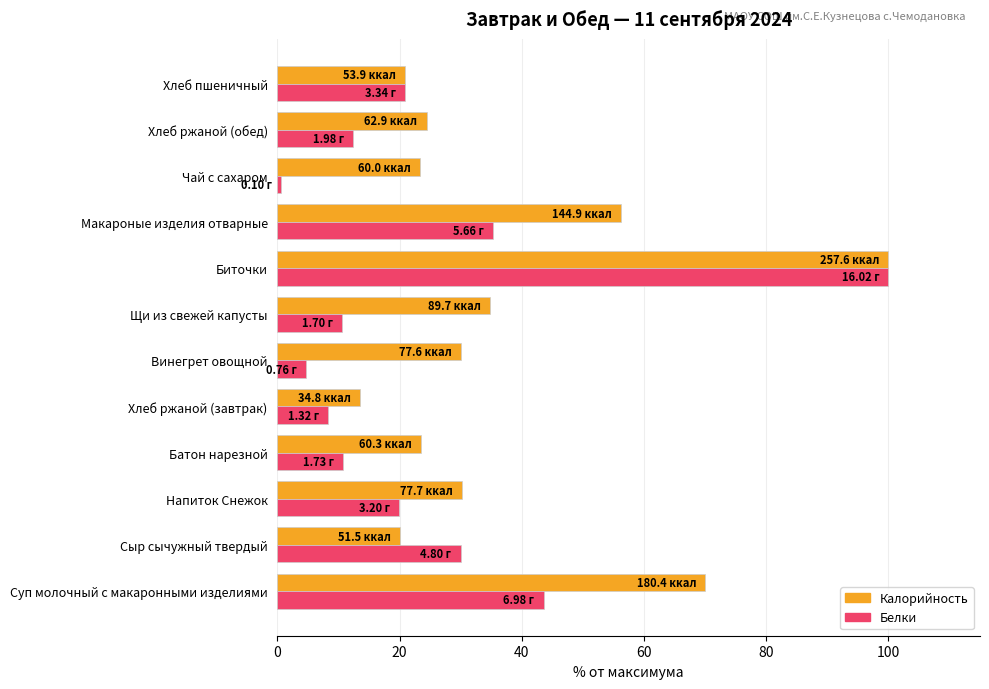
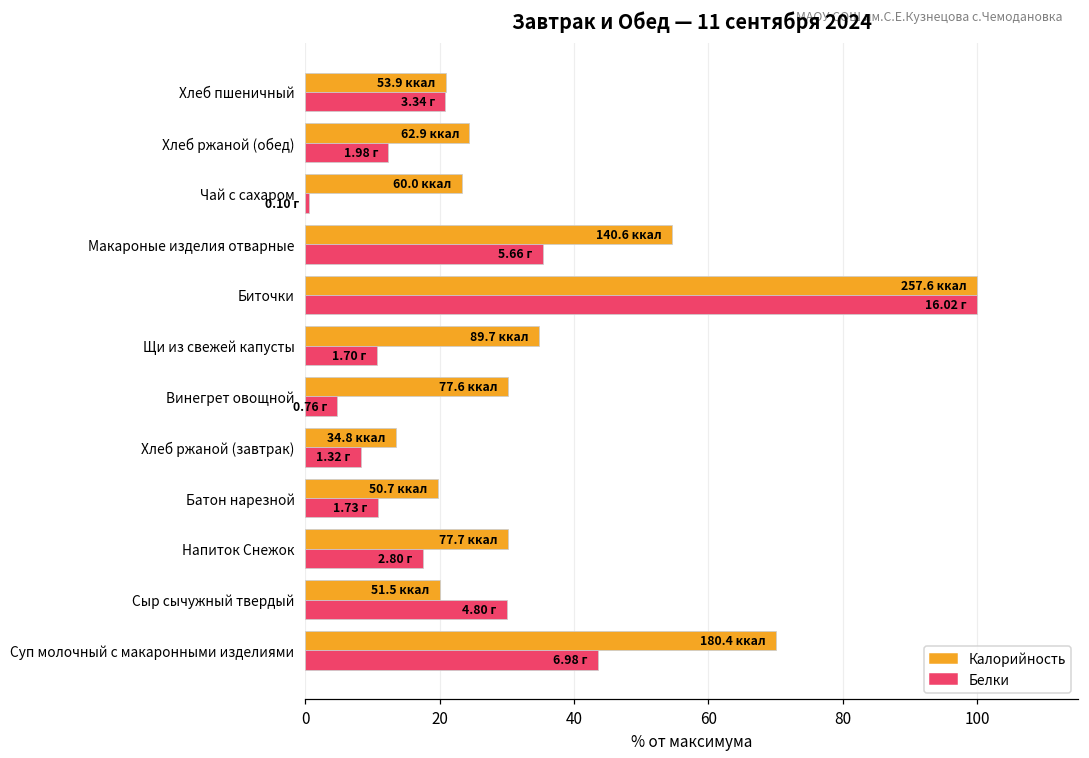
  {
    "Калорийность": {
-     "Макароные изделия отварные": 144.9,
-     "Батон нарезной": 60.3
+     "Макароные изделия отварные": 140.6,
+     "Батон нарезной": 50.7
    },
    "Белки": {
-     "Напиток Снежок": 3.20
+     "Напиток Снежок": 2.80
    }
  }
